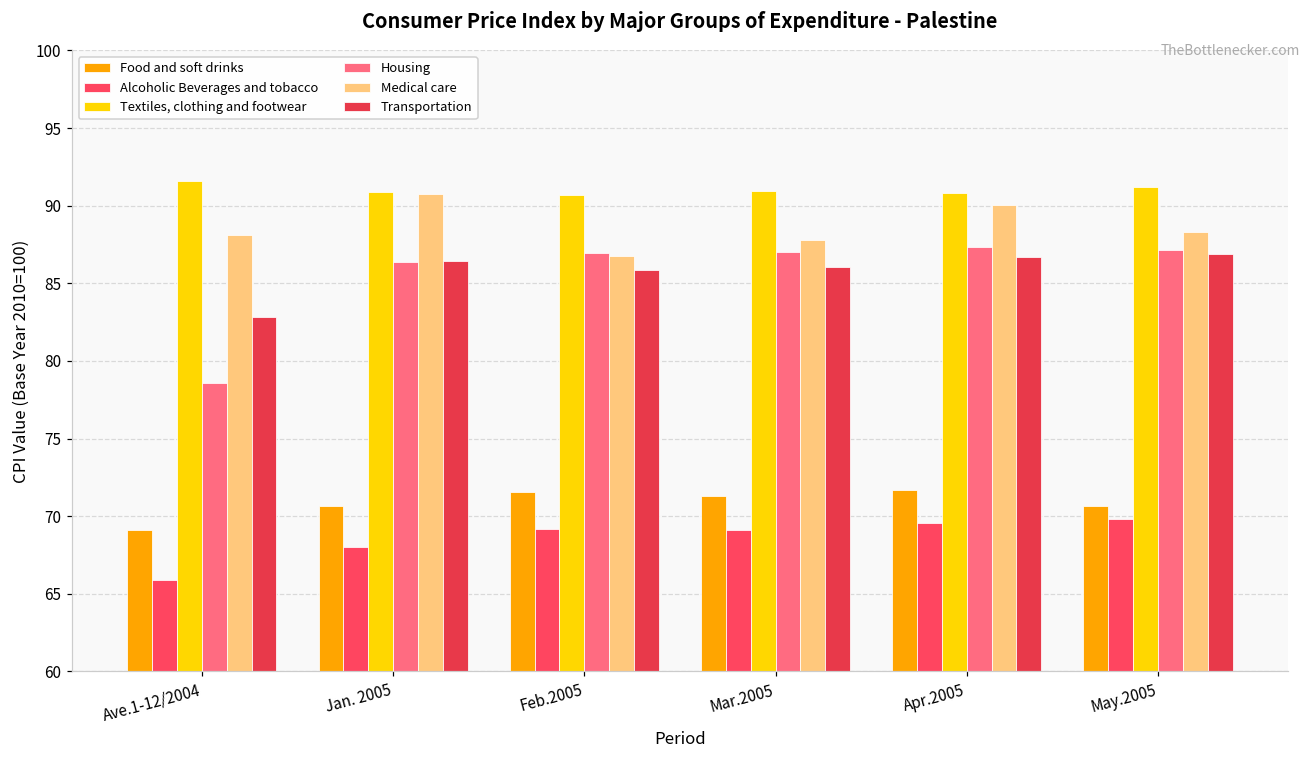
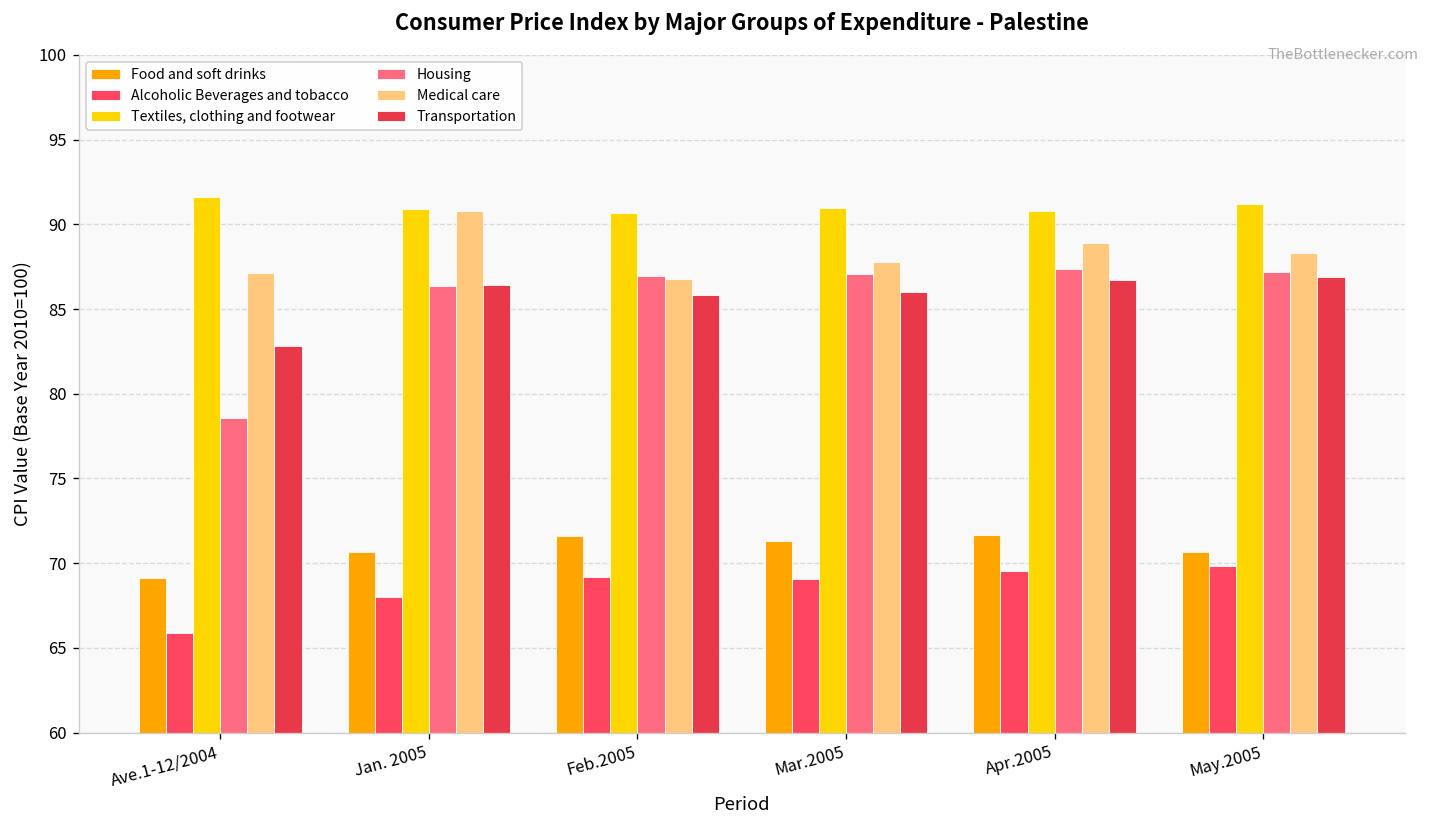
  {
    "Medical care": {
-     "Ave.1-12/2004": 88.1,
+     "Ave.1-12/2004": 87.1,
      "Jan. 2005": 90.8,
      "Feb.2005": 86.8,
      "Mar.2005": 87.8,
-     "Apr.2005": 90.0,
+     "Apr.2005": 88.9,
      "May.2005": 88.3
    }
  }
